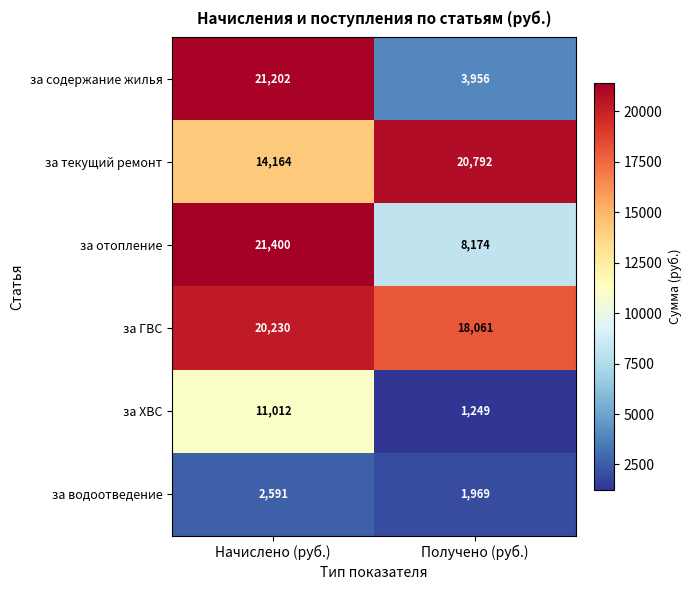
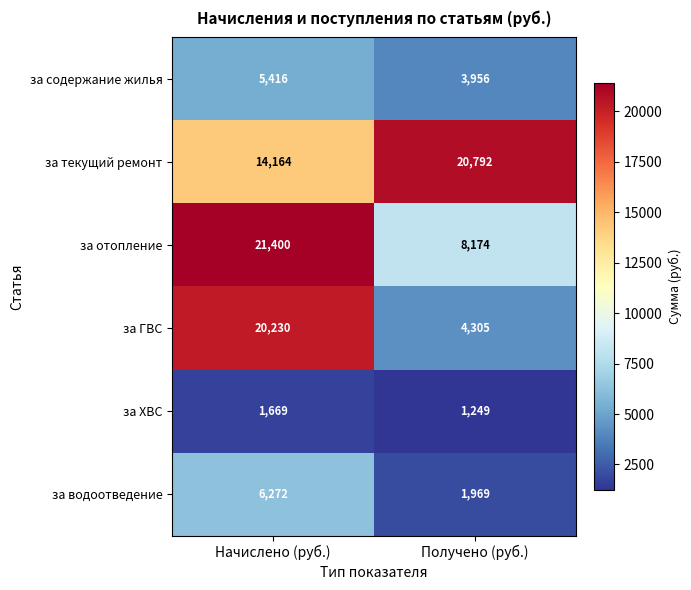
  {
    "за содержание жилья": {
-     "Начислено (руб.)": "21,202",
+     "Начислено (руб.)": "5,416",
      "Получено (руб.)": "3,956"
    },
    "за текущий ремонт": {
      "Начислено (руб.)": "14,164",
      "Получено (руб.)": "20,792"
    },
    "за отопление": {
      "Начислено (руб.)": "21,400",
      "Получено (руб.)": "8,174"
    },
    "за ГВС": {
      "Начислено (руб.)": "20,230",
-     "Получено (руб.)": "18,061"
+     "Получено (руб.)": "4,305"
    },
    "за ХВС": {
-     "Начислено (руб.)": "11,012",
+     "Начислено (руб.)": "1,669",
      "Получено (руб.)": "1,249"
    },
    "за водоотведение": {
-     "Начислено (руб.)": "2,591",
+     "Начислено (руб.)": "6,272",
      "Получено (руб.)": "1,969"
    }
  }
